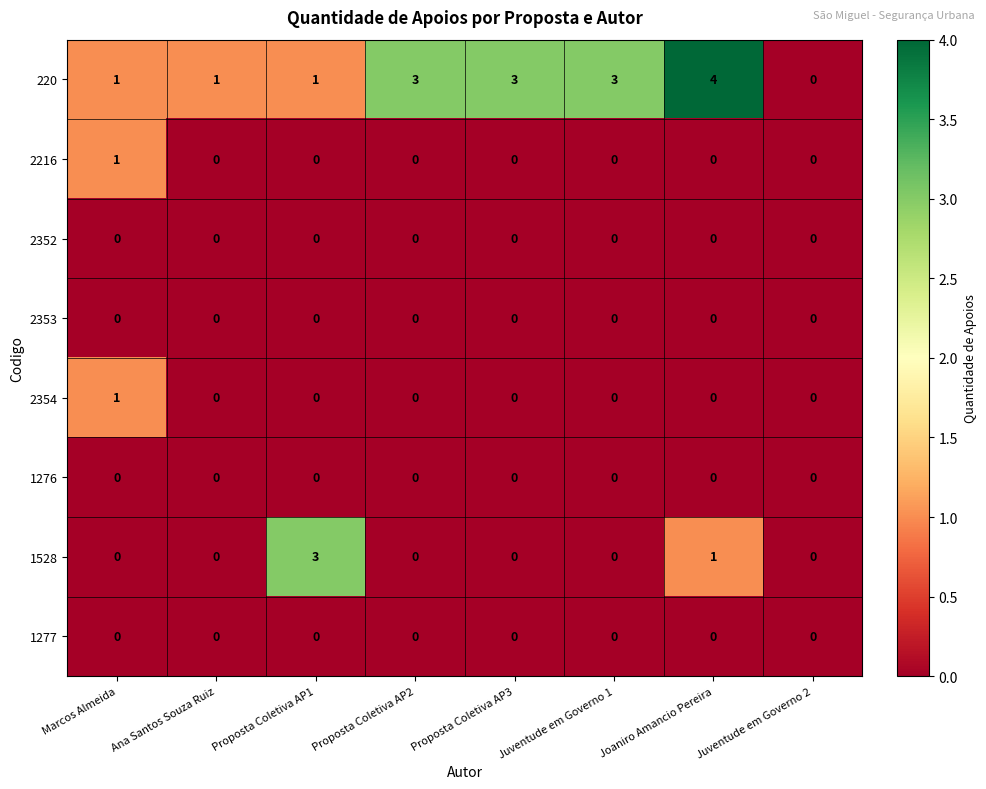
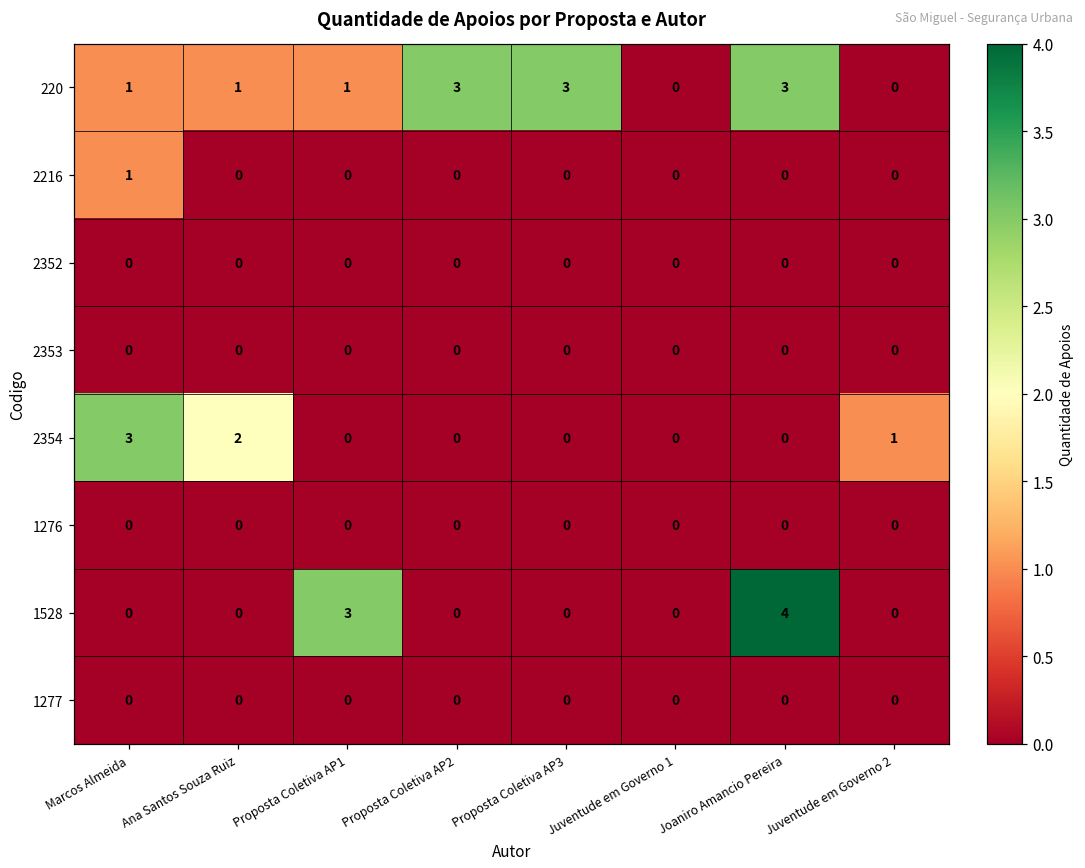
  {
    "220": {
      "Marcos Almeida": 1,
      "Ana Santos Souza Ruiz": 1,
      "Proposta Coletiva AP1": 1,
      "Proposta Coletiva AP2": 3,
      "Proposta Coletiva AP3": 3,
-     "Juventude em Governo 1": 3,
-     "Joaniro Amancio Pereira": 4,
+     "Juventude em Governo 1": 0,
+     "Joaniro Amancio Pereira": 3,
      "Juventude em Governo 2": 0
    },
    "2216": {
      "Marcos Almeida": 1,
      "Ana Santos Souza Ruiz": 0,
      "Proposta Coletiva AP1": 0,
      "Proposta Coletiva AP2": 0,
      "Proposta Coletiva AP3": 0,
      "Juventude em Governo 1": 0,
      "Joaniro Amancio Pereira": 0,
      "Juventude em Governo 2": 0
    },
    "2352": {
      "Marcos Almeida": 0,
      "Ana Santos Souza Ruiz": 0,
      "Proposta Coletiva AP1": 0,
      "Proposta Coletiva AP2": 0,
      "Proposta Coletiva AP3": 0,
      "Juventude em Governo 1": 0,
      "Joaniro Amancio Pereira": 0,
      "Juventude em Governo 2": 0
    },
    "2353": {
      "Marcos Almeida": 0,
      "Ana Santos Souza Ruiz": 0,
      "Proposta Coletiva AP1": 0,
      "Proposta Coletiva AP2": 0,
      "Proposta Coletiva AP3": 0,
      "Juventude em Governo 1": 0,
      "Joaniro Amancio Pereira": 0,
      "Juventude em Governo 2": 0
    },
    "2354": {
-     "Marcos Almeida": 1,
-     "Ana Santos Souza Ruiz": 0,
+     "Marcos Almeida": 3,
+     "Ana Santos Souza Ruiz": 2,
      "Proposta Coletiva AP1": 0,
      "Proposta Coletiva AP2": 0,
      "Proposta Coletiva AP3": 0,
      "Juventude em Governo 1": 0,
      "Joaniro Amancio Pereira": 0,
-     "Juventude em Governo 2": 0
+     "Juventude em Governo 2": 1
    },
    "1276": {
      "Marcos Almeida": 0,
      "Ana Santos Souza Ruiz": 0,
      "Proposta Coletiva AP1": 0,
      "Proposta Coletiva AP2": 0,
      "Proposta Coletiva AP3": 0,
      "Juventude em Governo 1": 0,
      "Joaniro Amancio Pereira": 0,
      "Juventude em Governo 2": 0
    },
    "1528": {
      "Marcos Almeida": 0,
      "Ana Santos Souza Ruiz": 0,
      "Proposta Coletiva AP1": 3,
      "Proposta Coletiva AP2": 0,
      "Proposta Coletiva AP3": 0,
      "Juventude em Governo 1": 0,
-     "Joaniro Amancio Pereira": 1,
+     "Joaniro Amancio Pereira": 4,
      "Juventude em Governo 2": 0
    },
    "1277": {
      "Marcos Almeida": 0,
      "Ana Santos Souza Ruiz": 0,
      "Proposta Coletiva AP1": 0,
      "Proposta Coletiva AP2": 0,
      "Proposta Coletiva AP3": 0,
      "Juventude em Governo 1": 0,
      "Joaniro Amancio Pereira": 0,
      "Juventude em Governo 2": 0
    }
  }
